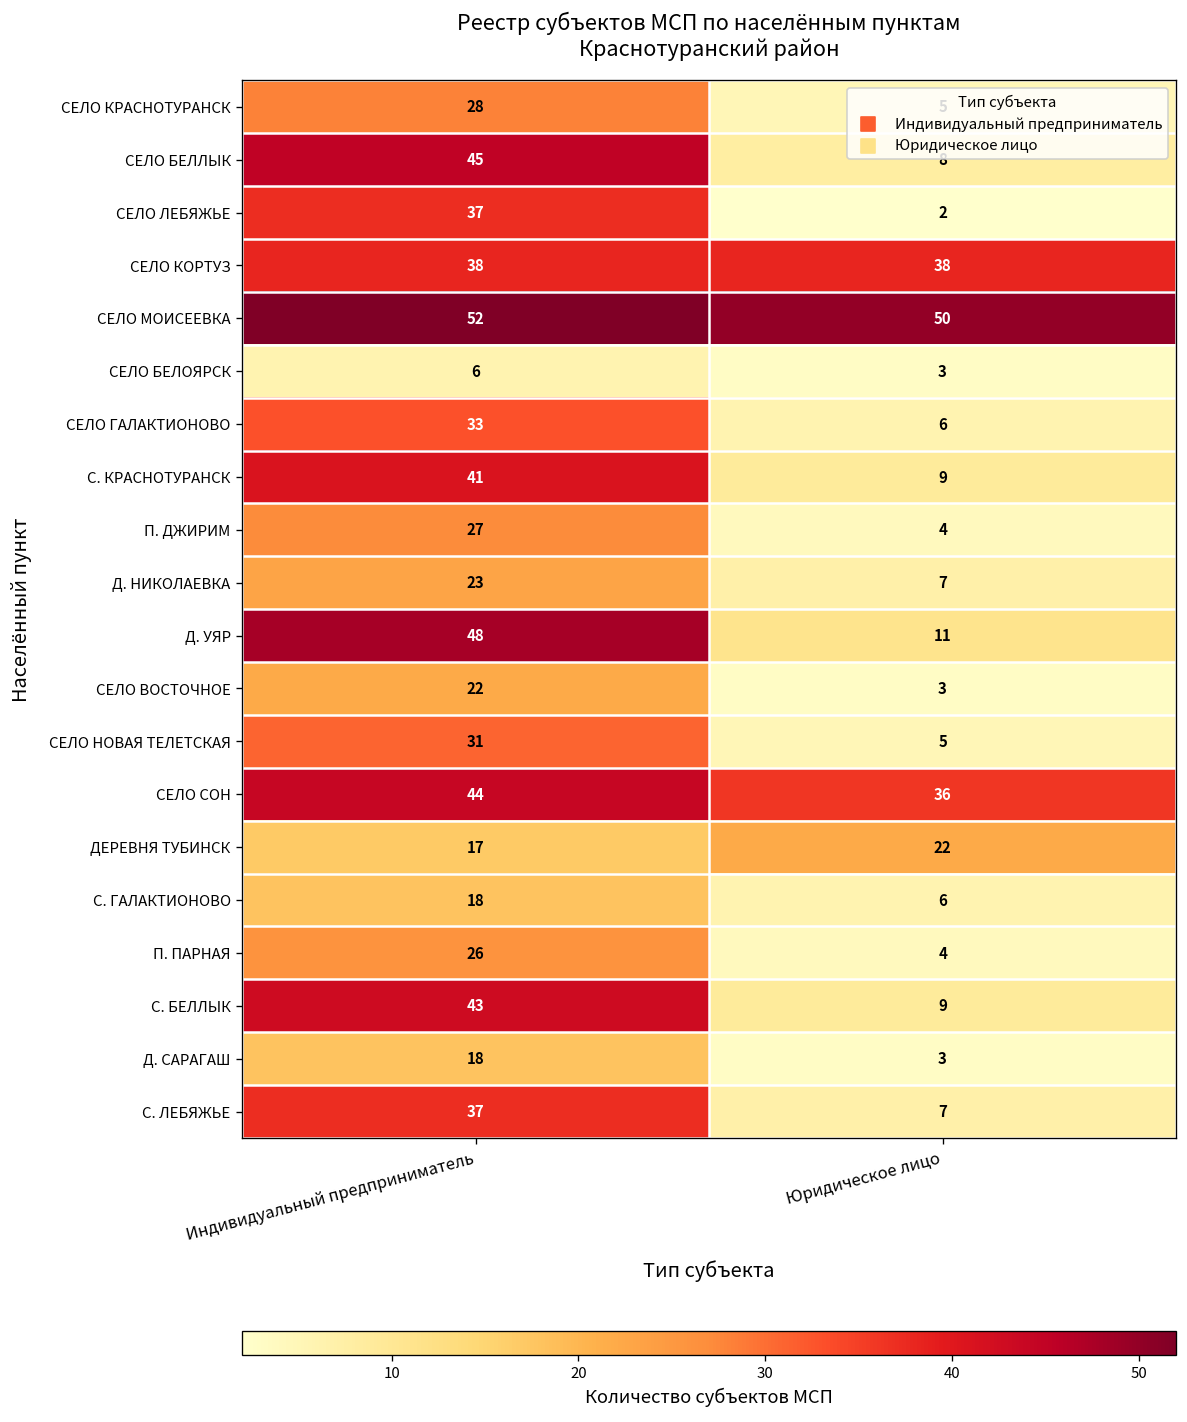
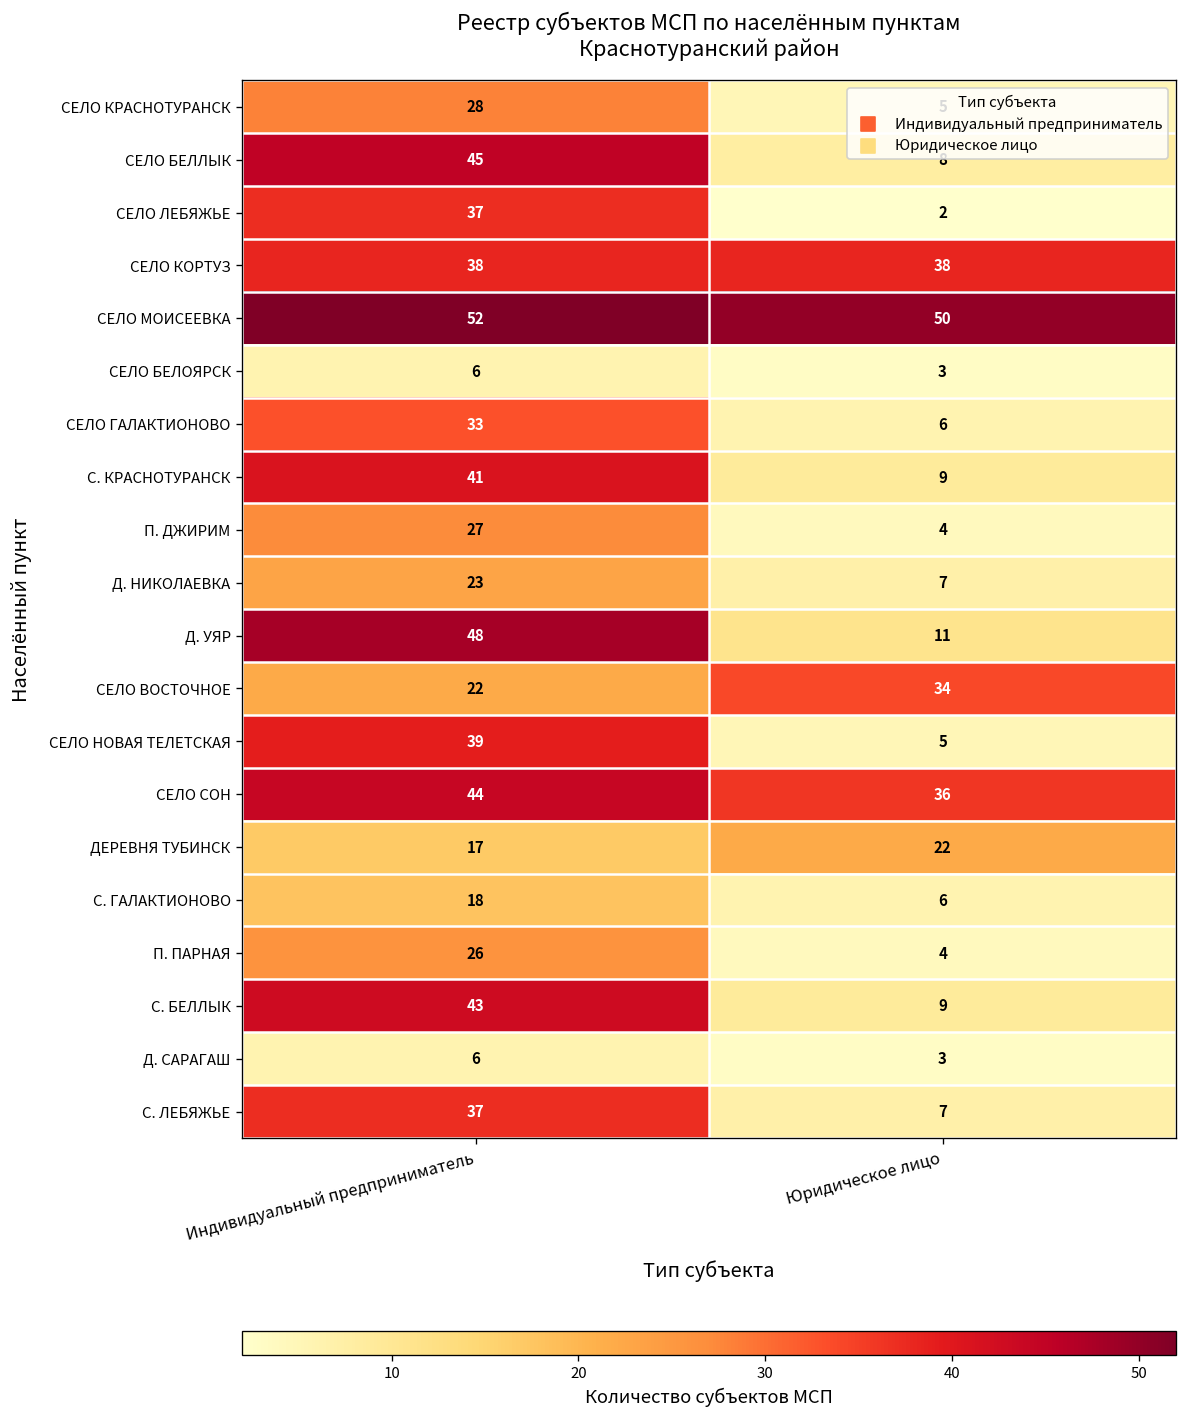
  {
    "СЕЛО КРАСНОТУРАНСК": {
      "Индивидуальный предприниматель": 28
    },
    "СЕЛО БЕЛЛЫК": {
      "Индивидуальный предприниматель": 45
    },
    "СЕЛО ЛЕБЯЖЬЕ": {
      "Индивидуальный предприниматель": 37,
      "Юридическое лицо": 2
    },
    "СЕЛО КОРТУЗ": {
      "Индивидуальный предприниматель": 38,
      "Юридическое лицо": 38
    },
    "СЕЛО МОИСЕЕВКА": {
      "Индивидуальный предприниматель": 52,
      "Юридическое лицо": 50
    },
    "СЕЛО БЕЛОЯРСК": {
      "Индивидуальный предприниматель": 6,
      "Юридическое лицо": 3
    },
    "СЕЛО ГАЛАКТИОНОВО": {
      "Индивидуальный предприниматель": 33,
      "Юридическое лицо": 6
    },
    "С. КРАСНОТУРАНСК": {
      "Индивидуальный предприниматель": 41,
      "Юридическое лицо": 9
    },
    "П. ДЖИРИМ": {
      "Индивидуальный предприниматель": 27,
      "Юридическое лицо": 4
    },
    "Д. НИКОЛАЕВКА": {
      "Индивидуальный предприниматель": 23,
      "Юридическое лицо": 7
    },
    "Д. УЯР": {
      "Индивидуальный предприниматель": 48,
      "Юридическое лицо": 11
    },
    "СЕЛО ВОСТОЧНОЕ": {
      "Индивидуальный предприниматель": 22,
-     "Юридическое лицо": 3
+     "Юридическое лицо": 34
    },
    "СЕЛО НОВАЯ ТЕЛЕТСКАЯ": {
-     "Индивидуальный предприниматель": 31,
+     "Индивидуальный предприниматель": 39,
      "Юридическое лицо": 5
    },
    "СЕЛО СОН": {
      "Индивидуальный предприниматель": 44,
      "Юридическое лицо": 36
    },
    "ДЕРЕВНЯ ТУБИНСК": {
      "Индивидуальный предприниматель": 17,
      "Юридическое лицо": 22
    },
    "С. ГАЛАКТИОНОВО": {
      "Индивидуальный предприниматель": 18,
      "Юридическое лицо": 6
    },
    "П. ПАРНАЯ": {
      "Индивидуальный предприниматель": 26,
      "Юридическое лицо": 4
    },
    "С. БЕЛЛЫК": {
      "Индивидуальный предприниматель": 43,
      "Юридическое лицо": 9
    },
    "Д. САРАГАШ": {
-     "Индивидуальный предприниматель": 18,
+     "Индивидуальный предприниматель": 6,
      "Юридическое лицо": 3
    },
    "С. ЛЕБЯЖЬЕ": {
      "Индивидуальный предприниматель": 37,
      "Юридическое лицо": 7
    }
  }
